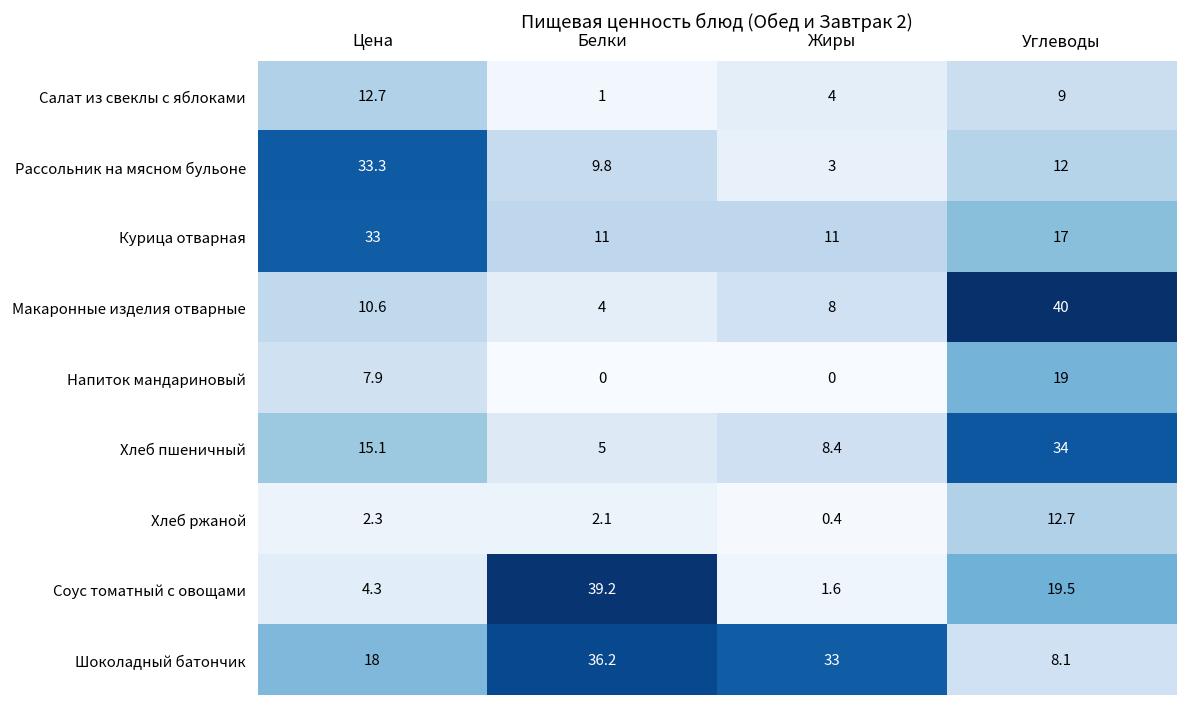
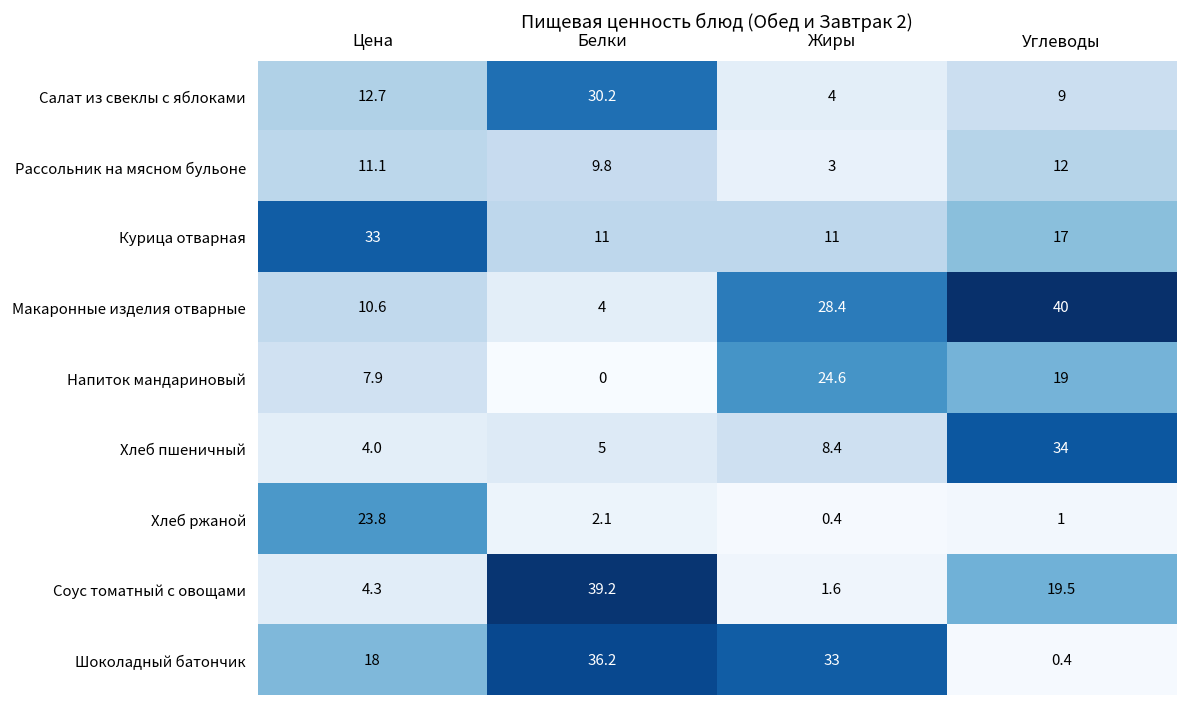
  {
    "Салат из свеклы с яблоками": {
      "Цена": 12.7,
-     "Белки": 1,
+     "Белки": 30.2,
      "Жиры": 4,
      "Углеводы": 9
    },
    "Рассольник на мясном бульоне": {
-     "Цена": 33.3,
+     "Цена": 11.1,
      "Белки": 9.8,
      "Жиры": 3,
      "Углеводы": 12
    },
    "Курица отварная": {
      "Цена": 33,
      "Белки": 11,
      "Жиры": 11,
      "Углеводы": 17
    },
    "Макаронные изделия отварные": {
      "Цена": 10.6,
      "Белки": 4,
-     "Жиры": 8,
+     "Жиры": 28.4,
      "Углеводы": 40
    },
    "Напиток мандариновый": {
      "Цена": 7.9,
      "Белки": 0,
-     "Жиры": 0,
+     "Жиры": 24.6,
      "Углеводы": 19
    },
    "Хлеб пшеничный": {
-     "Цена": 15.1,
+     "Цена": 4.0,
      "Белки": 5,
      "Жиры": 8.4,
      "Углеводы": 34
    },
    "Хлеб ржаной": {
-     "Цена": 2.3,
+     "Цена": 23.8,
      "Белки": 2.1,
      "Жиры": 0.4,
-     "Углеводы": 12.7
+     "Углеводы": 1
    },
    "Соус томатный с овощами": {
      "Цена": 4.3,
      "Белки": 39.2,
      "Жиры": 1.6,
      "Углеводы": 19.5
    },
    "Шоколадный батончик": {
      "Цена": 18,
      "Белки": 36.2,
      "Жиры": 33,
-     "Углеводы": 8.1
+     "Углеводы": 0.4
    }
  }
